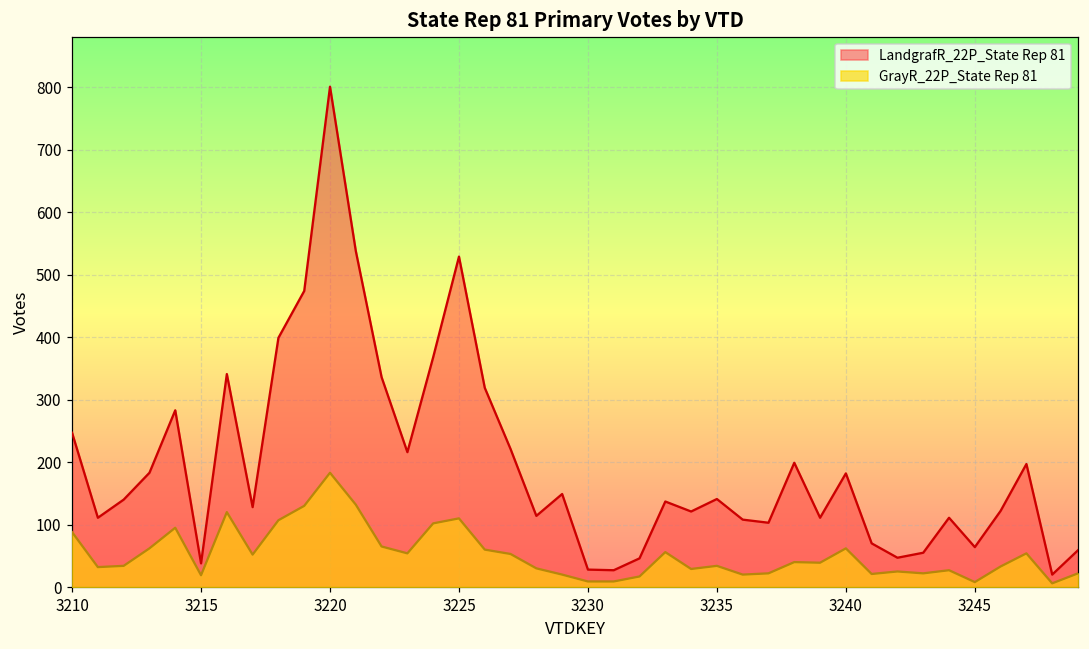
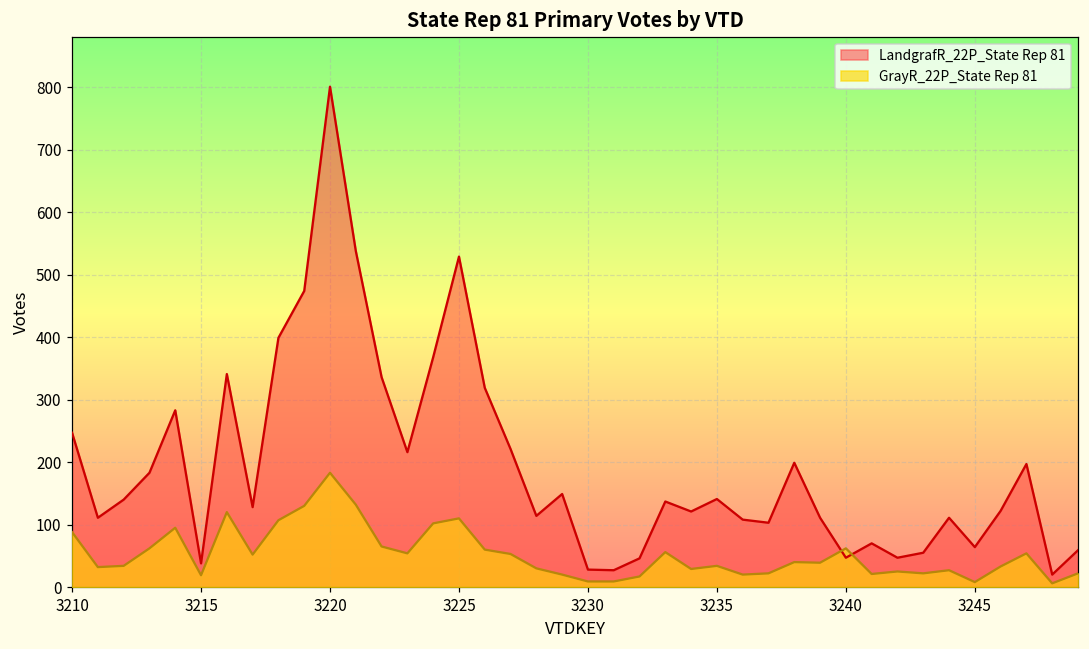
  {
    "LandgrafR_22P_State Rep 81": {
      "3210": 250,
      "3215": 40,
      "3220": 800,
      "3225": 530,
      "3230": 30,
      "3235": 140,
-     "3240": 180,
+     "3240": 50,
      "3245": 60
    },
    "GrayR_22P_State Rep 81": {
      "3210": 90,
      "3215": 20,
      "3220": 180,
      "3225": 110,
      "3230": 10,
      "3235": 30,
      "3240": 60,
      "3245": 10
    }
  }
